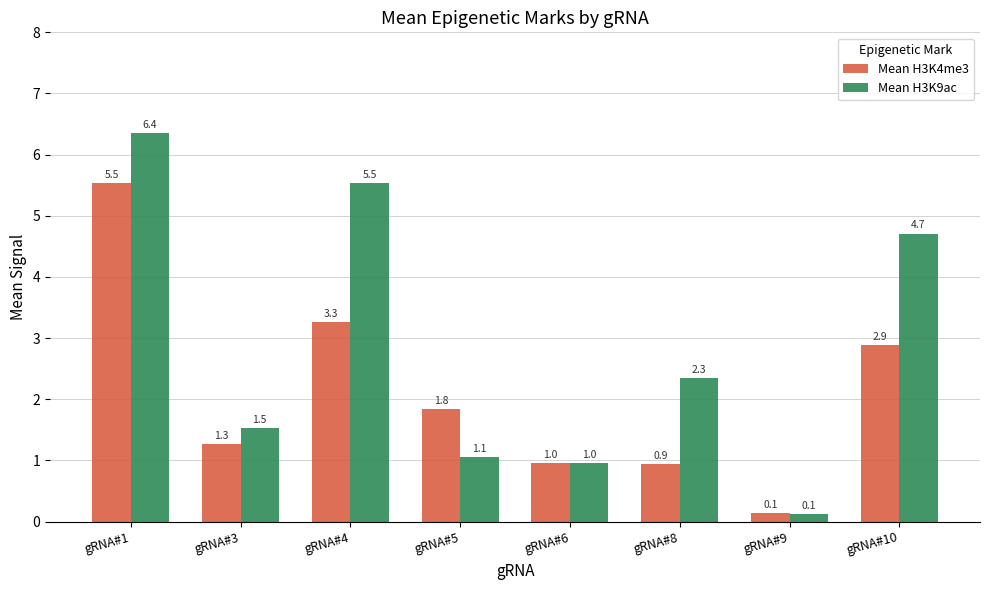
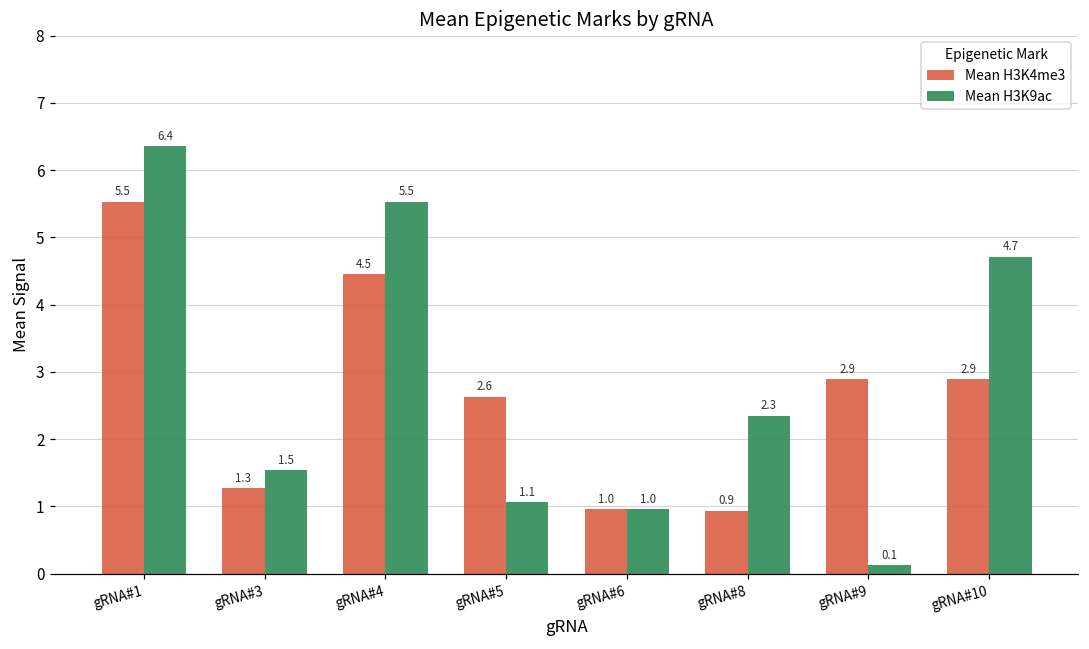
  {
    "Mean H3K4me3": {
      "gRNA#1": 5.5,
      "gRNA#3": 1.3,
-     "gRNA#4": 3.3,
-     "gRNA#5": 1.8,
+     "gRNA#4": 4.5,
+     "gRNA#5": 2.6,
      "gRNA#6": 1.0,
      "gRNA#8": 0.9,
-     "gRNA#9": 0.1,
+     "gRNA#9": 2.9,
      "gRNA#10": 2.9
    },
    "Mean H3K9ac": {
      "gRNA#1": 6.4,
      "gRNA#3": 1.5,
      "gRNA#4": 5.5,
      "gRNA#5": 1.1,
      "gRNA#6": 1.0,
      "gRNA#8": 2.3,
      "gRNA#9": 0.1,
      "gRNA#10": 4.7
    }
  }
